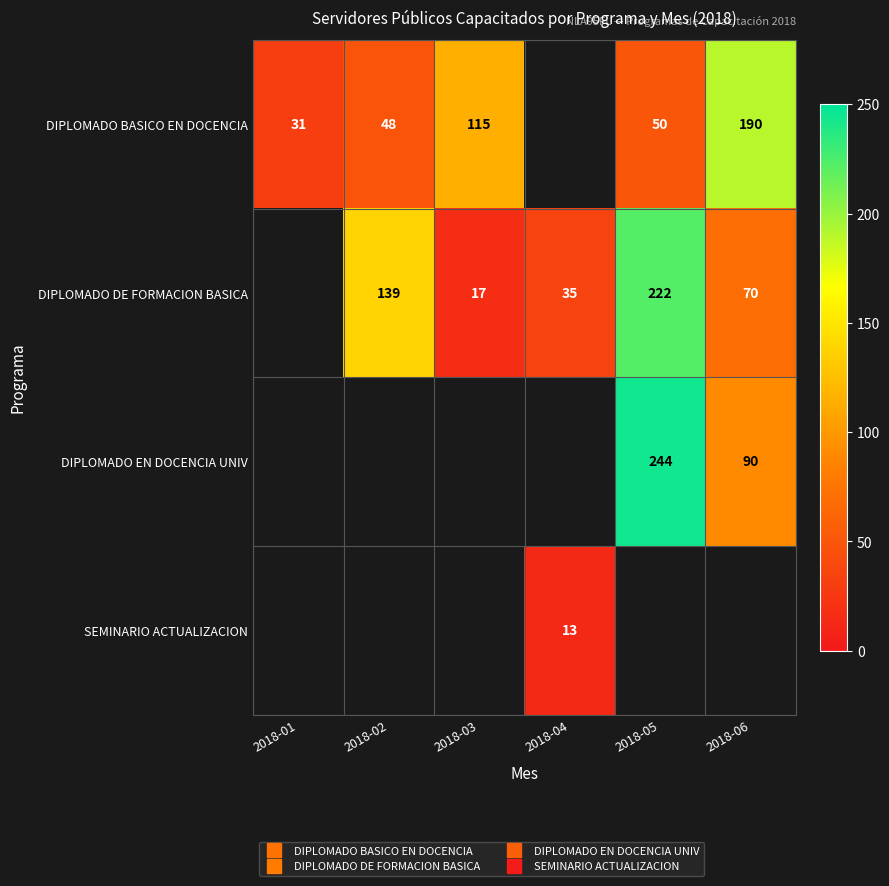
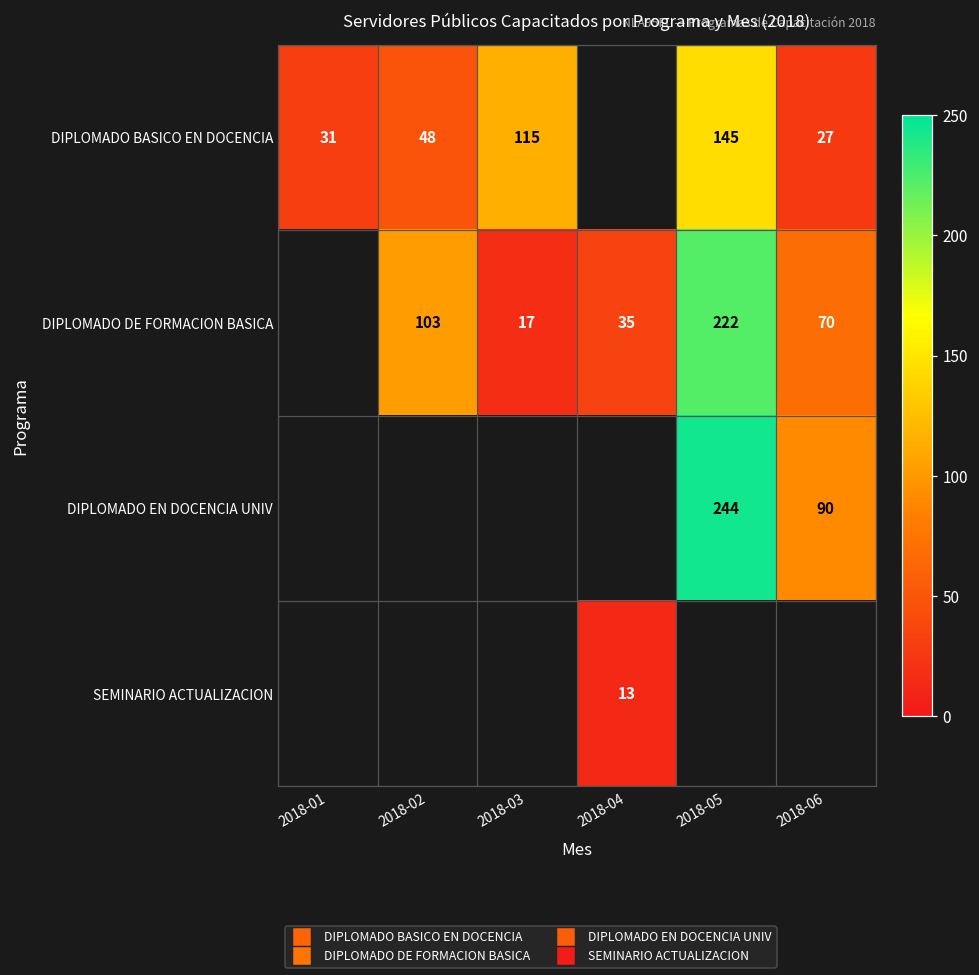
  {
    "DIPLOMADO BASICO EN DOCENCIA": {
      "2018-01": 31,
      "2018-02": 48,
      "2018-03": 115,
-     "2018-05": 50,
-     "2018-06": 190
+     "2018-05": 145,
+     "2018-06": 27
    },
    "DIPLOMADO DE FORMACION BASICA": {
-     "2018-02": 139,
+     "2018-02": 103,
      "2018-03": 17,
      "2018-04": 35,
      "2018-05": 222,
      "2018-06": 70
    },
    "DIPLOMADO EN DOCENCIA UNIV": {
      "2018-05": 244,
      "2018-06": 90
    },
    "SEMINARIO ACTUALIZACION": {
      "2018-04": 13
    }
  }
